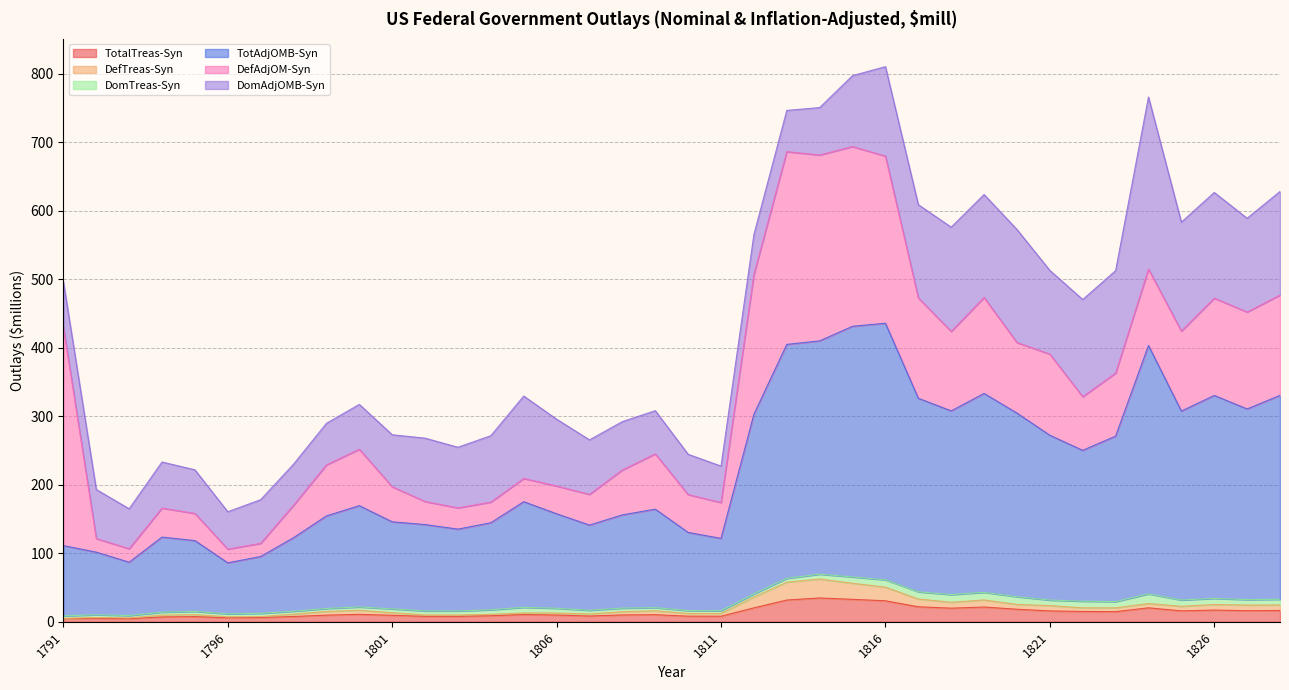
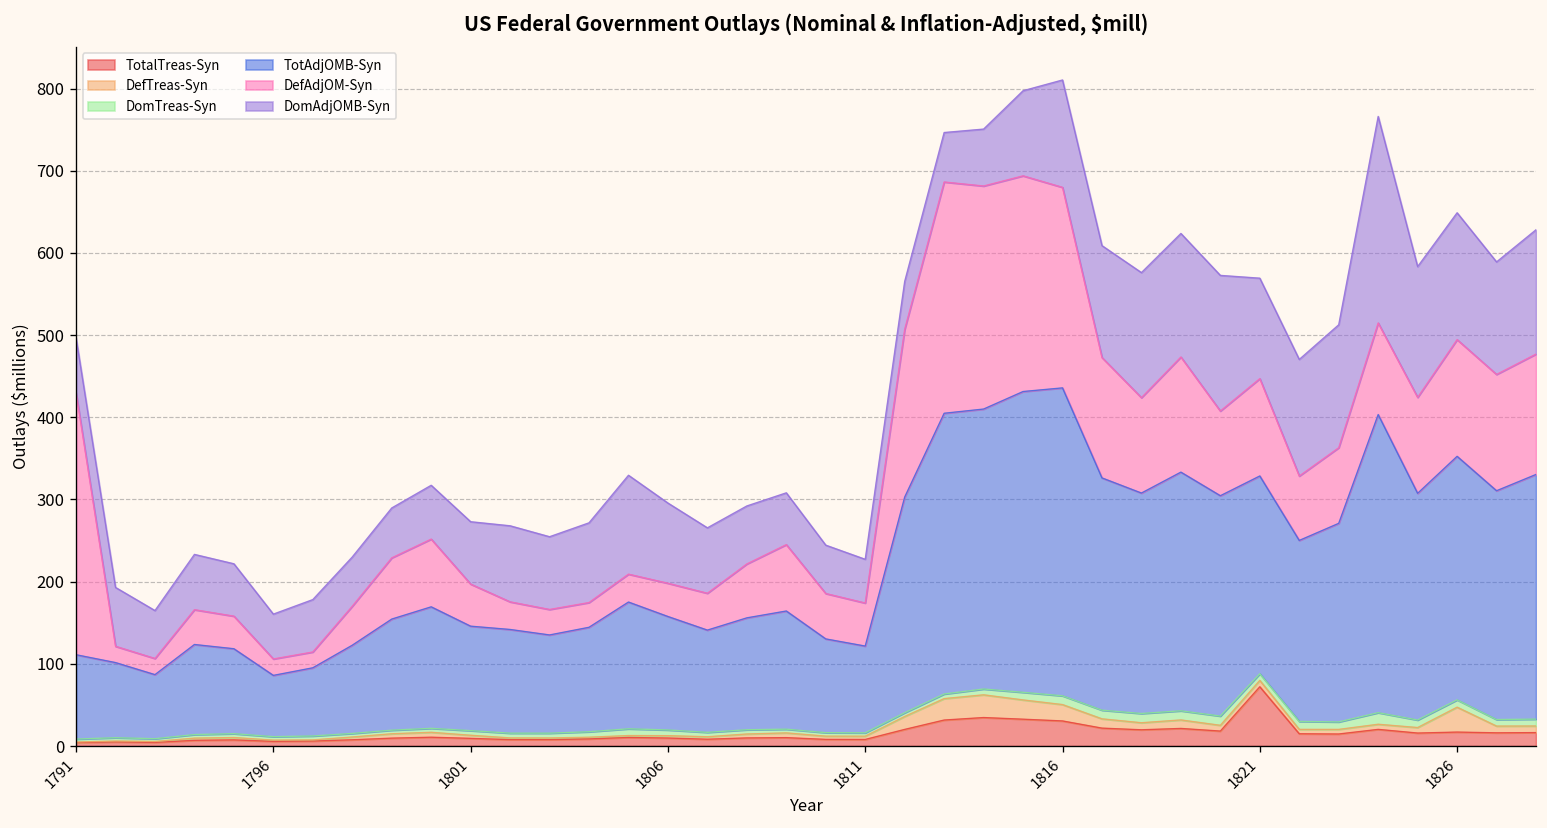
  {
    "TotalTreas-Syn": {
      "1801": 10,
      "1811": 10,
      "1816": 30,
-     "1821": 20,
+     "1821": 70,
      "1826": 20
    },
    "DefTreas-Syn": {
      "1801": 0,
      "1811": 0,
      "1816": 20,
      "1821": 10,
-     "1826": 10
+     "1826": 30
    },
    "DomTreas-Syn": {
      "1796": 0,
      "1801": 10,
      "1806": 10,
      "1811": 0,
      "1816": 10,
      "1821": 10,
      "1826": 10
    },
    "TotAdjOMB-Syn": {
      "1791": 100,
      "1796": 70,
      "1801": 130,
      "1806": 140,
      "1811": 110,
      "1816": 370,
      "1821": 240,
      "1826": 300
    },
    "DefAdjOM-Syn": {
      "1791": 320,
      "1796": 20,
      "1801": 50,
      "1806": 40,
      "1811": 50,
      "1816": 240,
      "1821": 120,
      "1826": 140
    },
    "DomAdjOMB-Syn": {
      "1791": 70,
      "1796": 50,
      "1801": 80,
      "1806": 100,
      "1811": 50,
      "1816": 130,
      "1821": 120,
      "1826": 150
    }
  }
